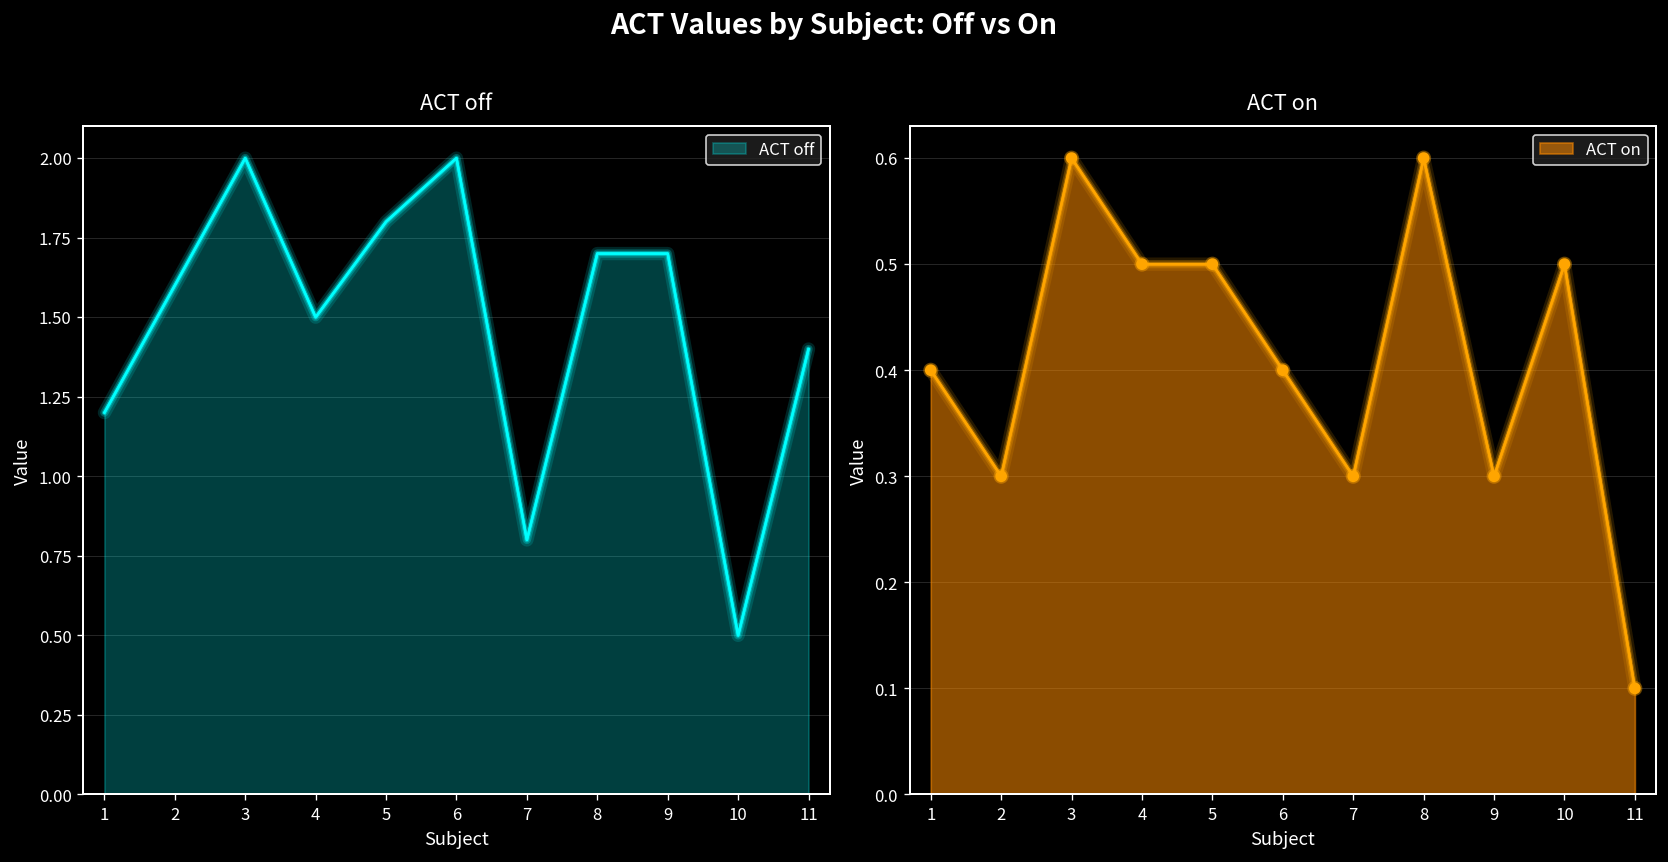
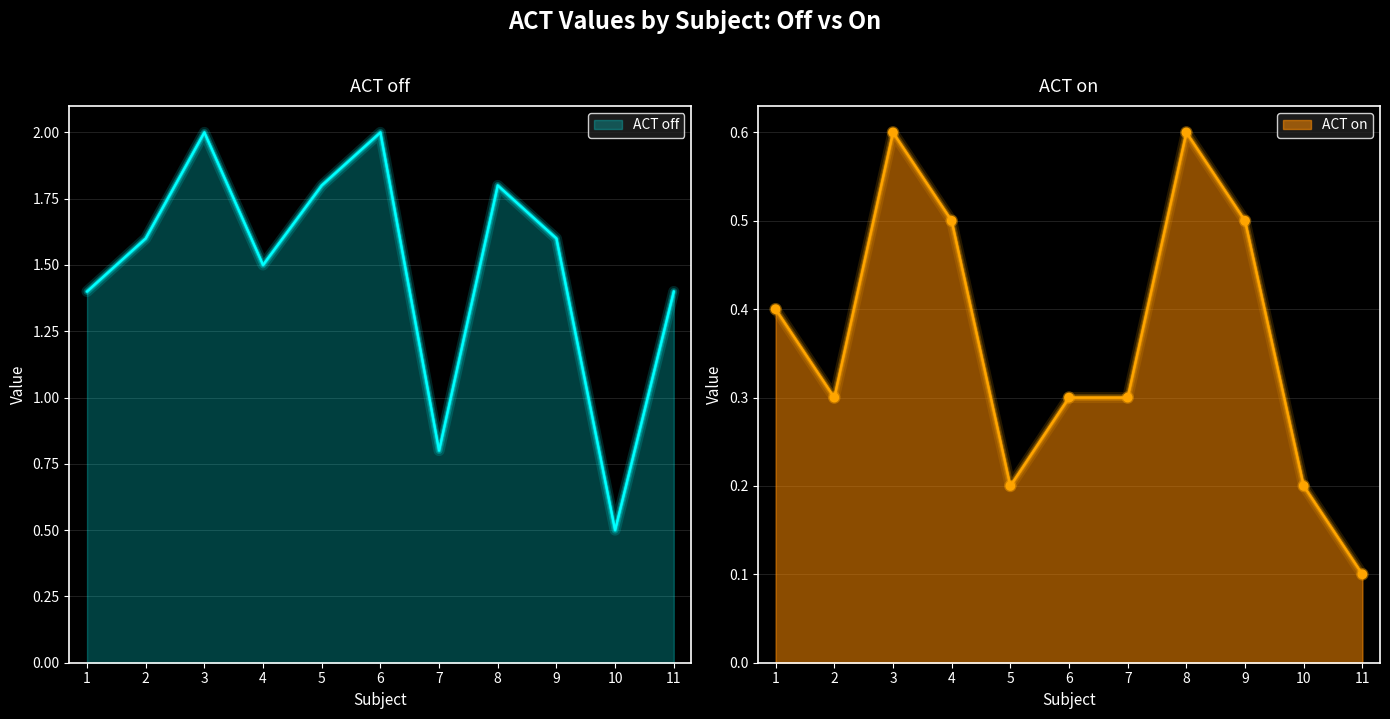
  {
    "ACT off": {
-     "1": 1.2,
+     "1": 1.4,
      "2": 1.6,
      "3": 2.0,
      "4": 1.5,
      "5": 1.8,
      "6": 2.0,
      "7": 0.8,
-     "8": 1.7,
-     "9": 1.7,
+     "8": 1.8,
+     "9": 1.6,
      "10": 0.5,
      "11": 1.4
    },
    "ACT on": {
      "1": 0.4,
      "2": 0.3,
      "3": 0.6,
      "4": 0.5,
-     "5": 0.5,
-     "6": 0.4,
+     "5": 0.2,
+     "6": 0.3,
      "7": 0.3,
      "8": 0.6,
-     "9": 0.3,
-     "10": 0.5,
+     "9": 0.5,
+     "10": 0.2,
      "11": 0.1
    }
  }
